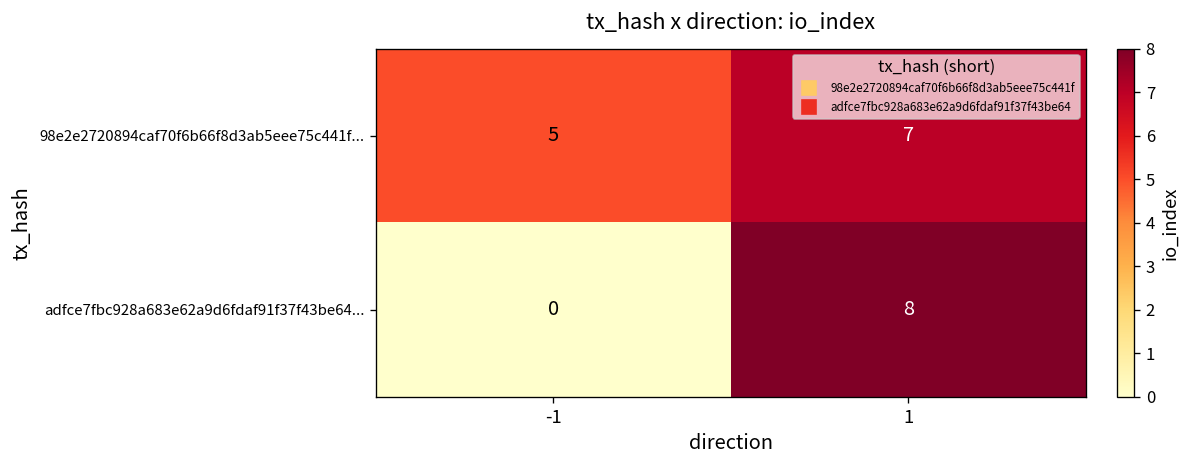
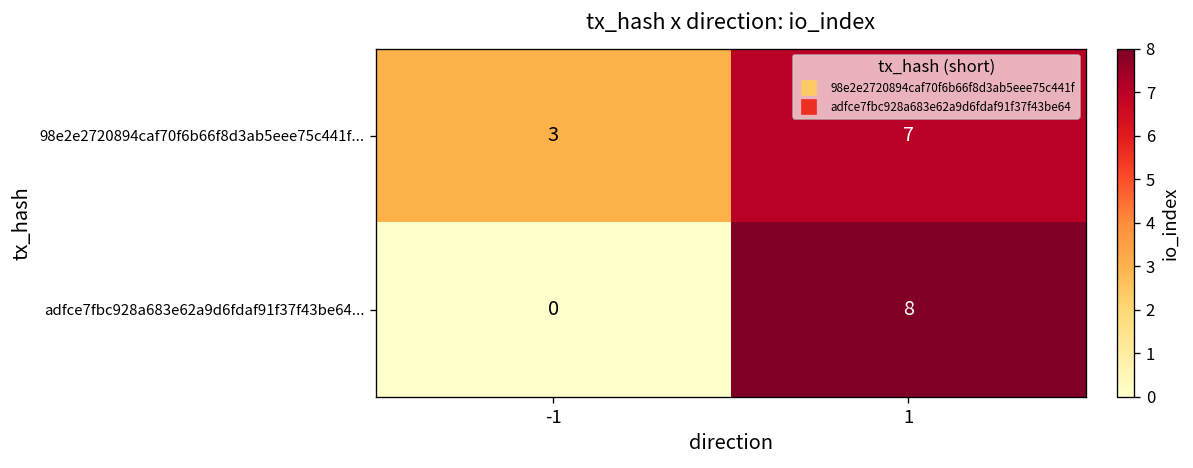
  {
    "98e2e2720894caf70f6b66f8d3ab5eee75c441f...": {
-     "-1": 5,
+     "-1": 3,
      "1": 7
    },
    "adfce7fbc928a683e62a9d6fdaf91f37f43be64...": {
      "-1": 0,
      "1": 8
    }
  }
